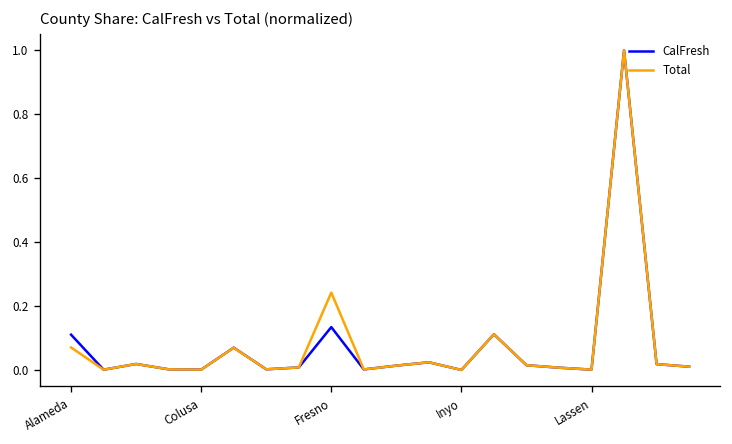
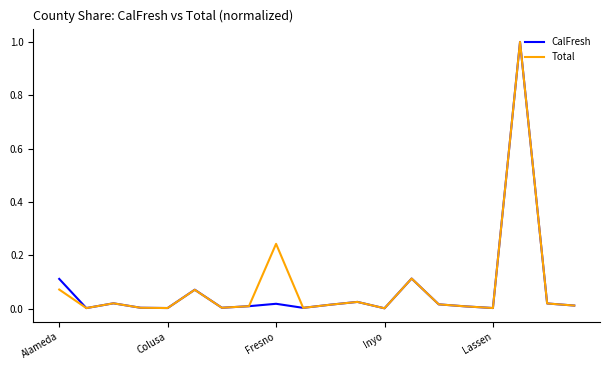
  {
    "CalFresh": {
      "Alameda": 0.11,
-     "Fresno": 0.14
+     "Fresno": 0.02
    },
    "Total": {
      "Alameda": 0.07,
      "Fresno": 0.24
    }
  }
